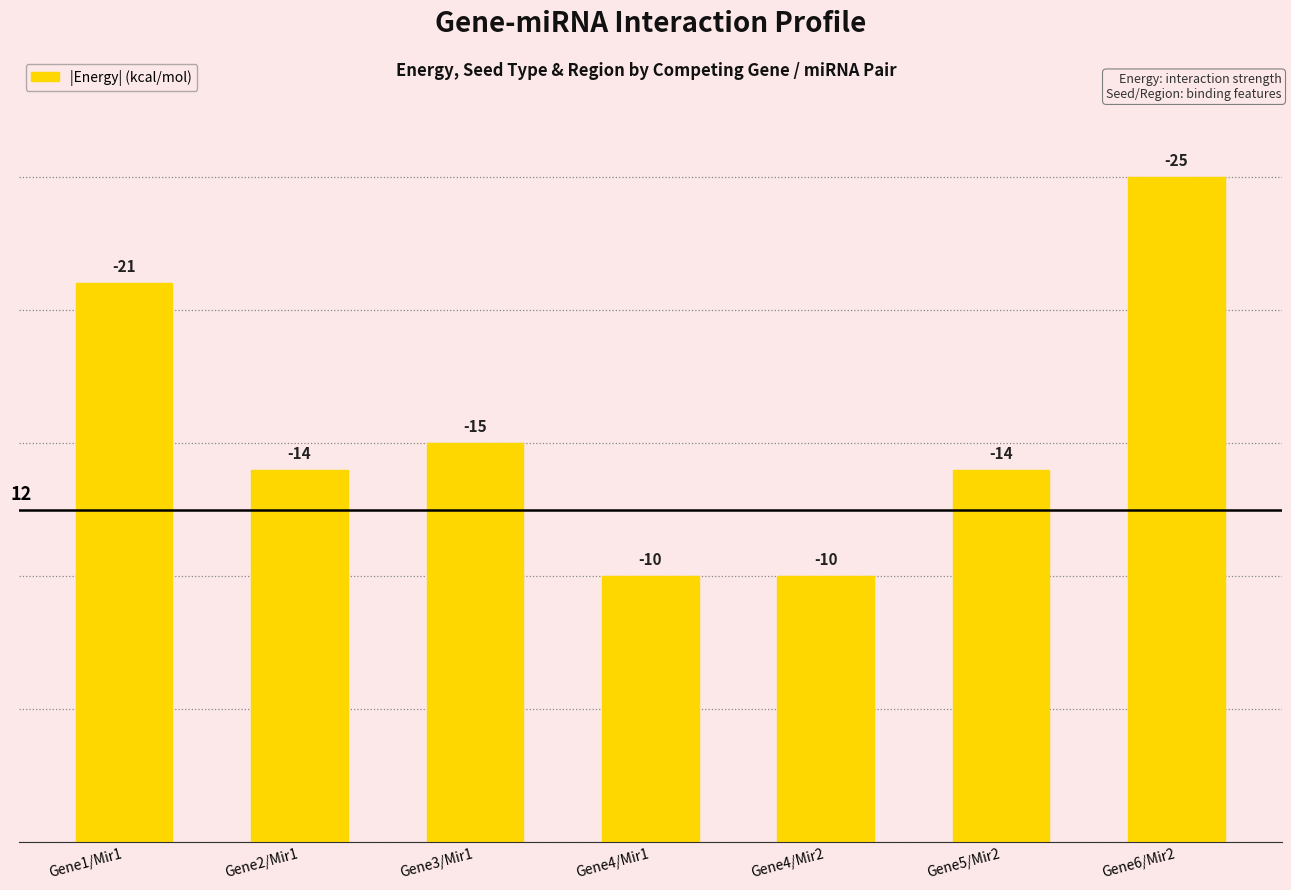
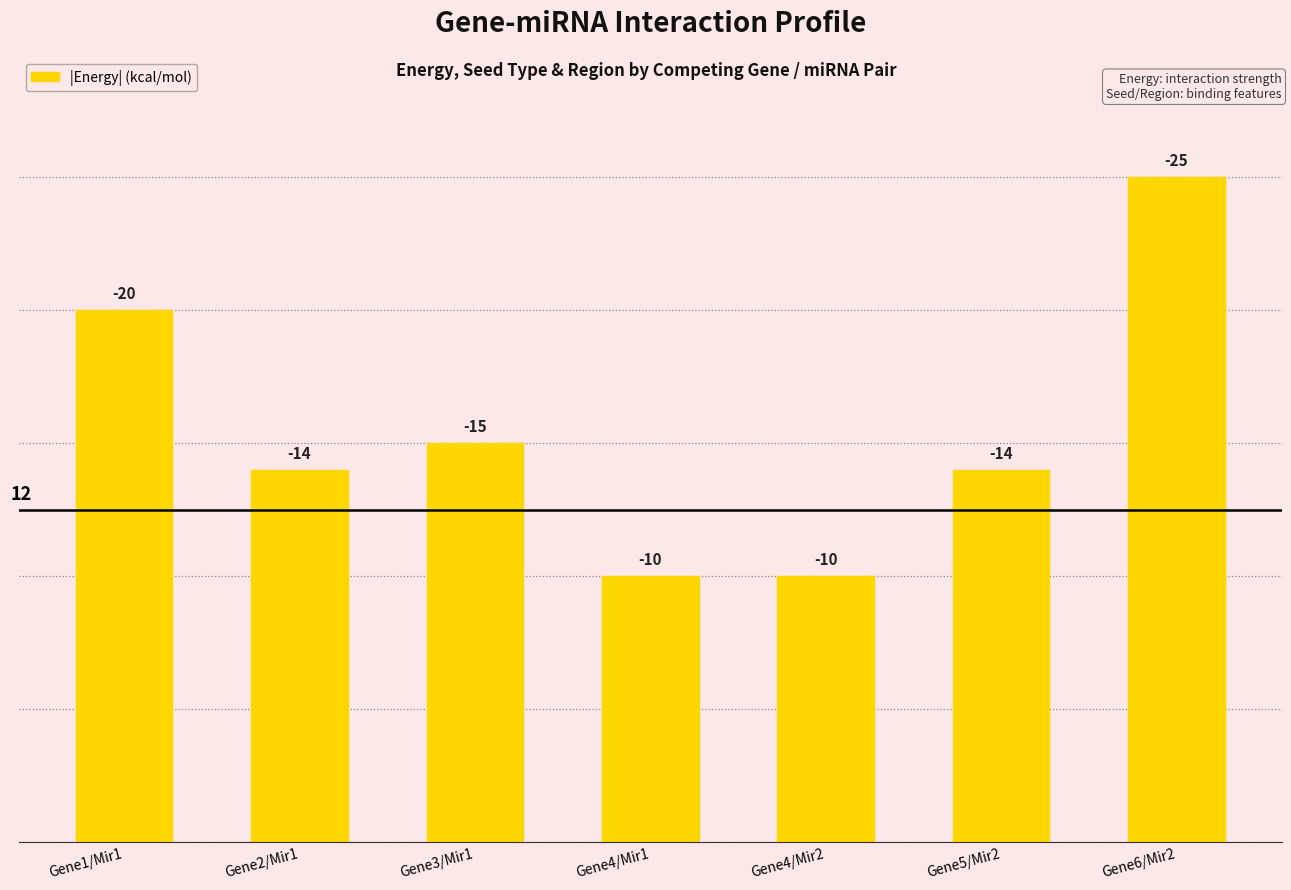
  {
-   "Gene1/Mir1": -21
+   "Gene1/Mir1": -20
  }
